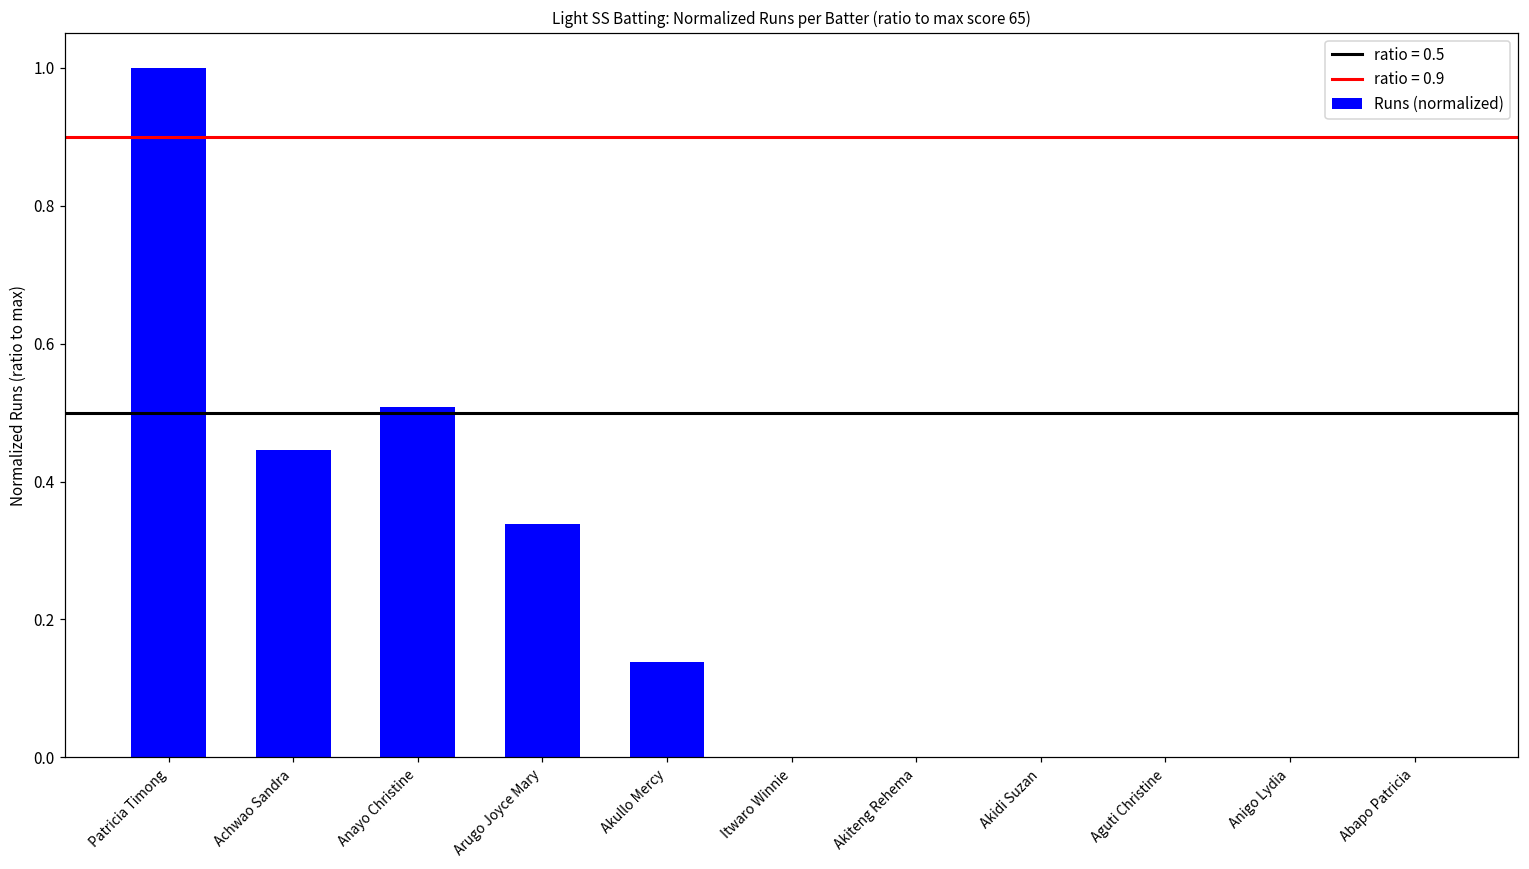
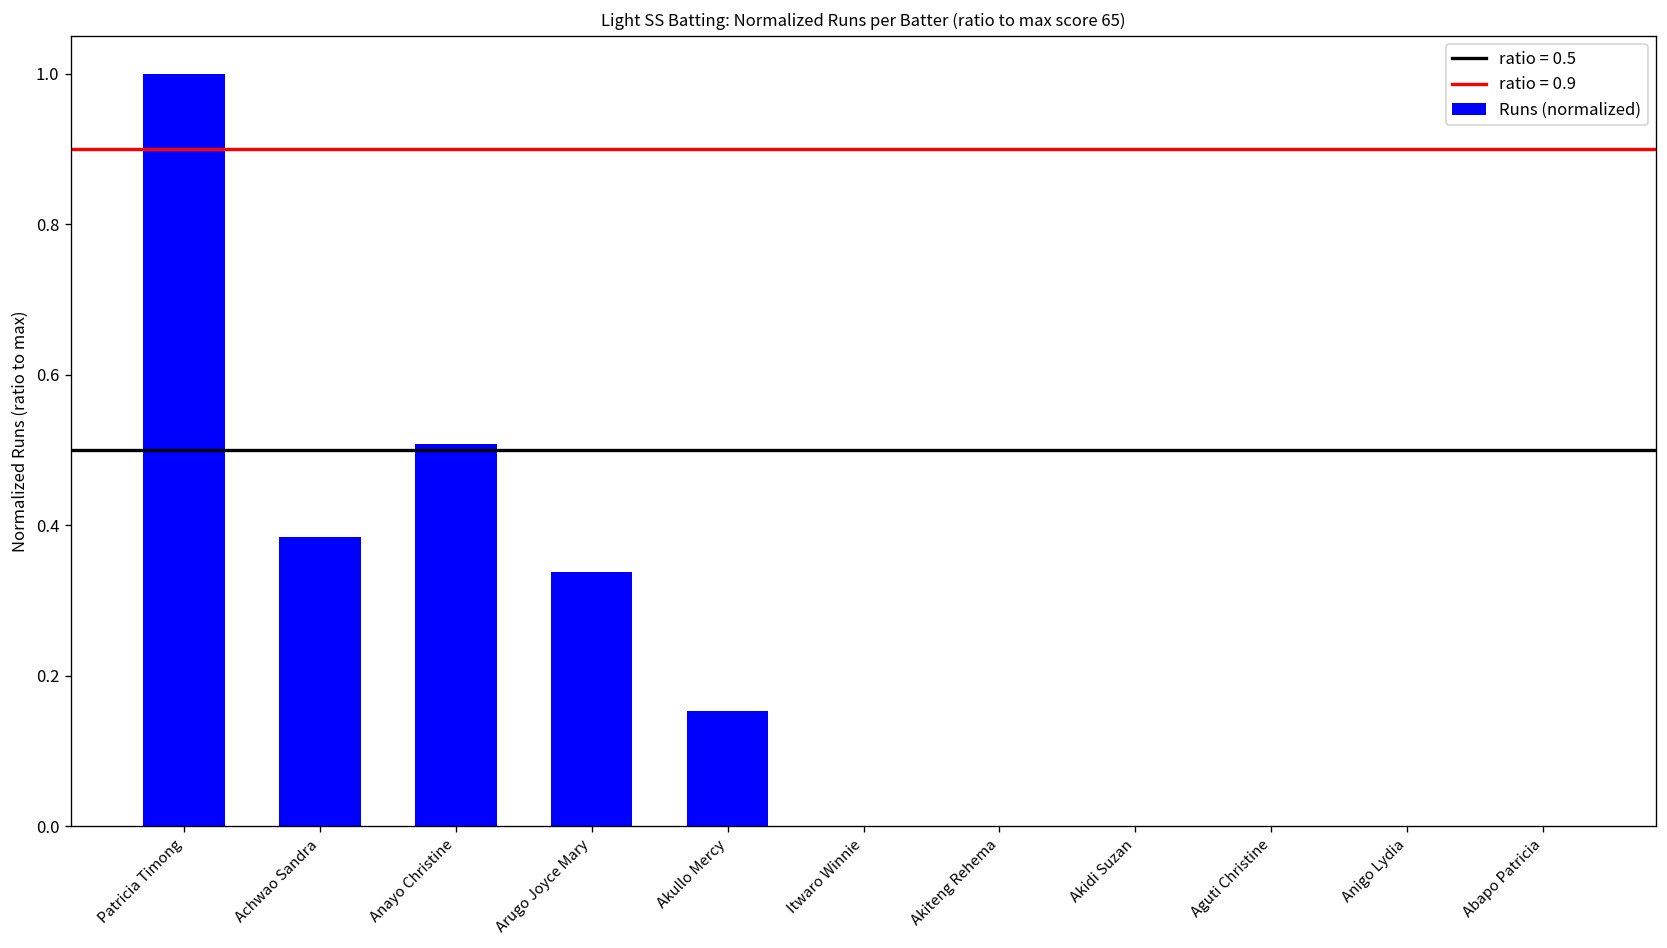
  {
    "Patricia Timong": 1.00,
-   "Achwao Sandra": 0.45,
+   "Achwao Sandra": 0.38,
    "Anayo Christine": 0.51,
    "Arugo Joyce Mary": 0.34,
-   "Akullo Mercy": 0.14,
+   "Akullo Mercy": 0.15,
    "Itwaro Winnie": 0.00,
    "Akiteng Rehema": 0.00,
    "Akidi Suzan": 0.00,
    "Aguti Christine": 0.00,
    "Anigo Lydia": 0.00,
    "Abapo Patricia": 0.00
  }
